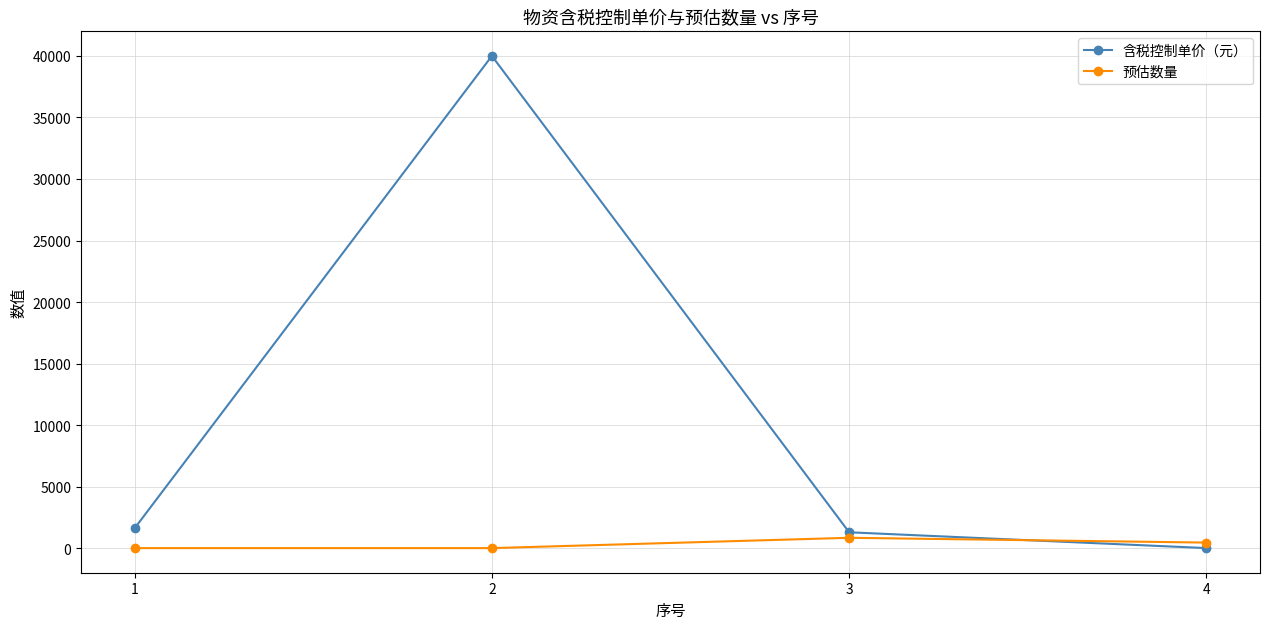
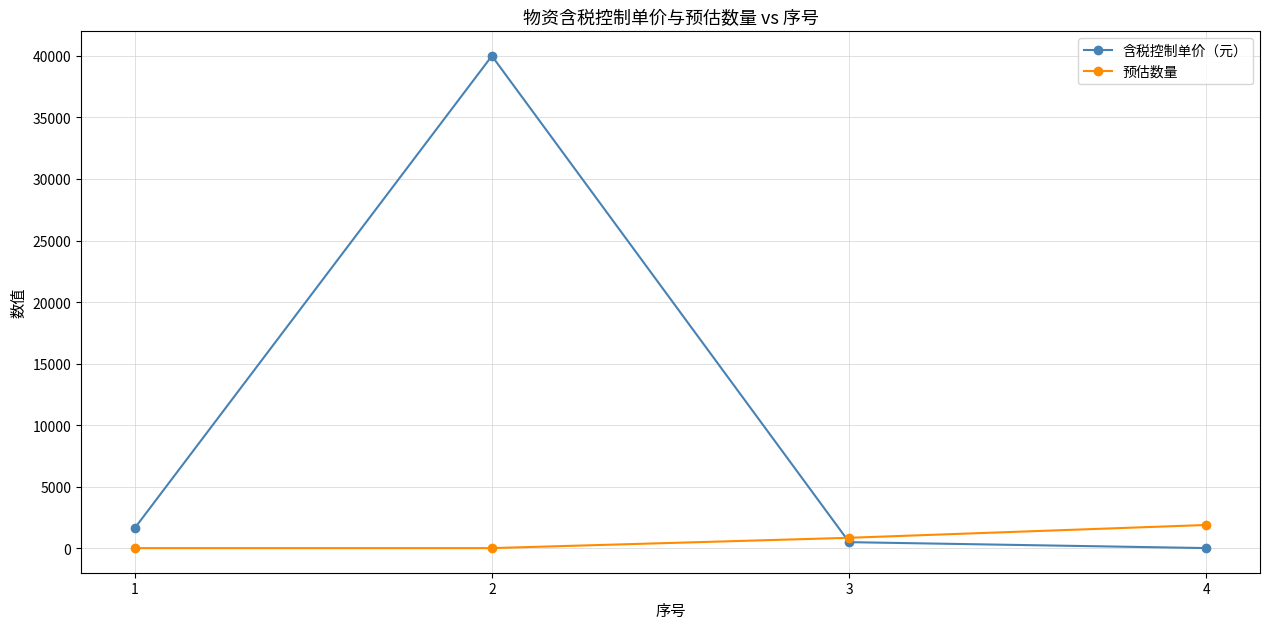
  {
    "含税控制单价（元）": {
      "1": 1600,
      "2": 40000,
-     "3": 1300,
+     "3": 500,
      "4": 0
    },
    "预估数量": {
      "1": 0,
      "2": 0,
      "3": 800,
-     "4": 500
+     "4": 1900
    }
  }
